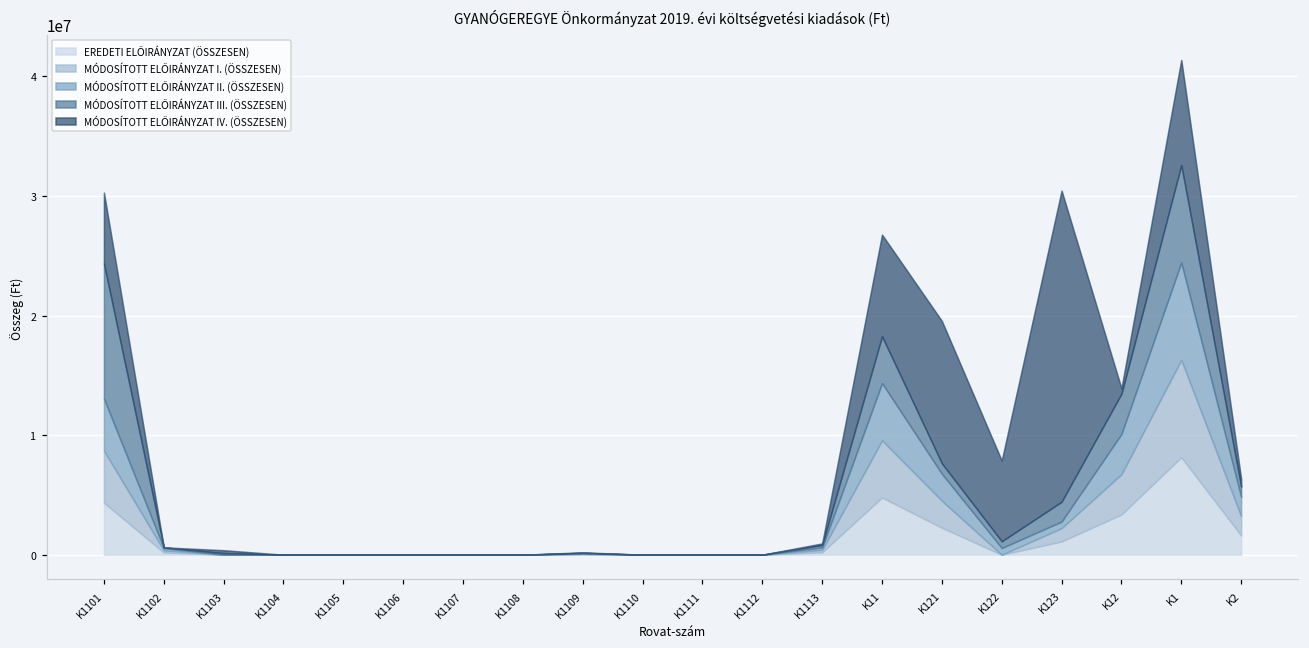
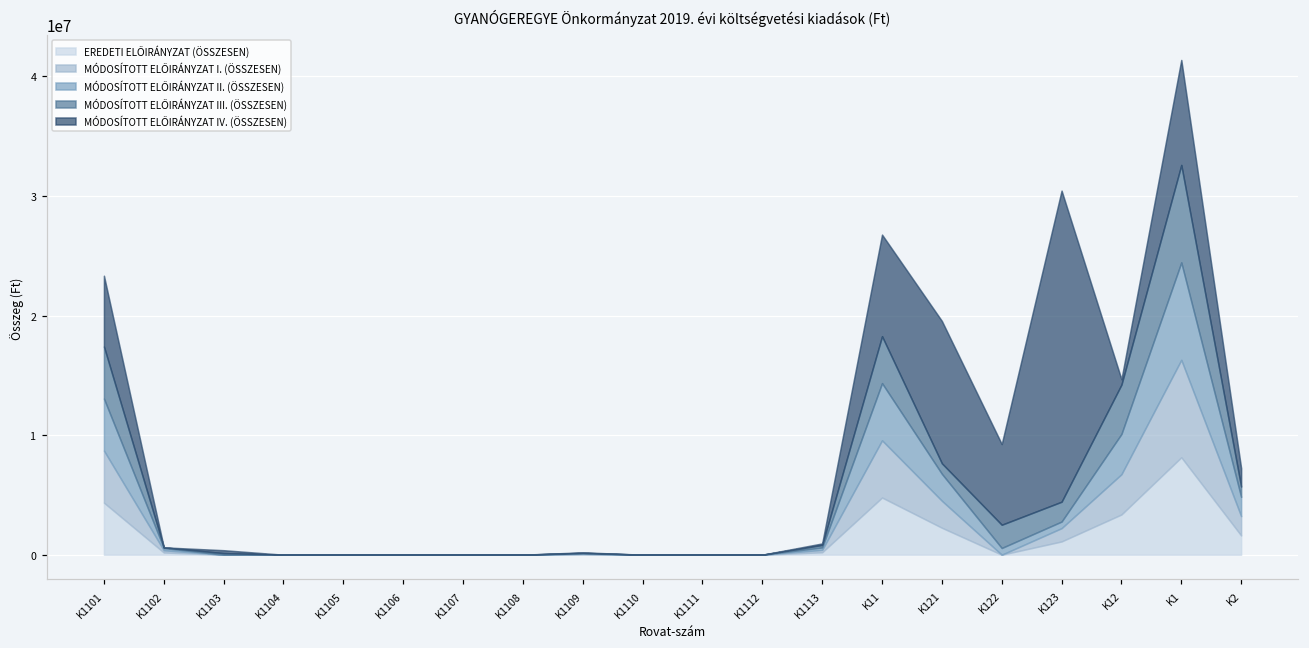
  {
    "MÓDOSÍTOTT ELŐIRÁNYZAT III. (ÖSSZESEN)": {
-     "K1101": 11300000,
+     "K1101": 4400000,
      "K11": 3900000,
      "K121": 900000,
-     "K122": 600000,
+     "K122": 1900000,
      "K123": 1700000,
-     "K12": 3400000,
+     "K12": 4100000,
      "K1": 8100000,
      "K2": 900000
    },
    "MÓDOSÍTOTT ELŐIRÁNYZAT IV. (ÖSSZESEN)": {
      "K1101": 5900000,
      "K1103": 200000,
      "K11": 8500000,
      "K121": 11900000,
      "K122": 6700000,
      "K123": 26000000,
      "K12": 500000,
      "K1": 8800000,
-     "K2": 600000
+     "K2": 1500000
    }
  }
